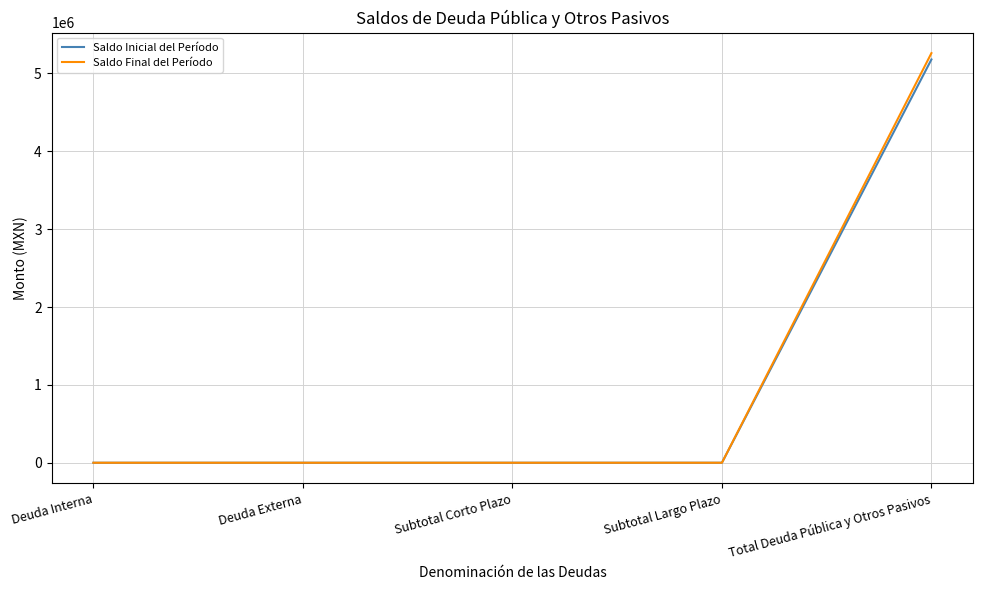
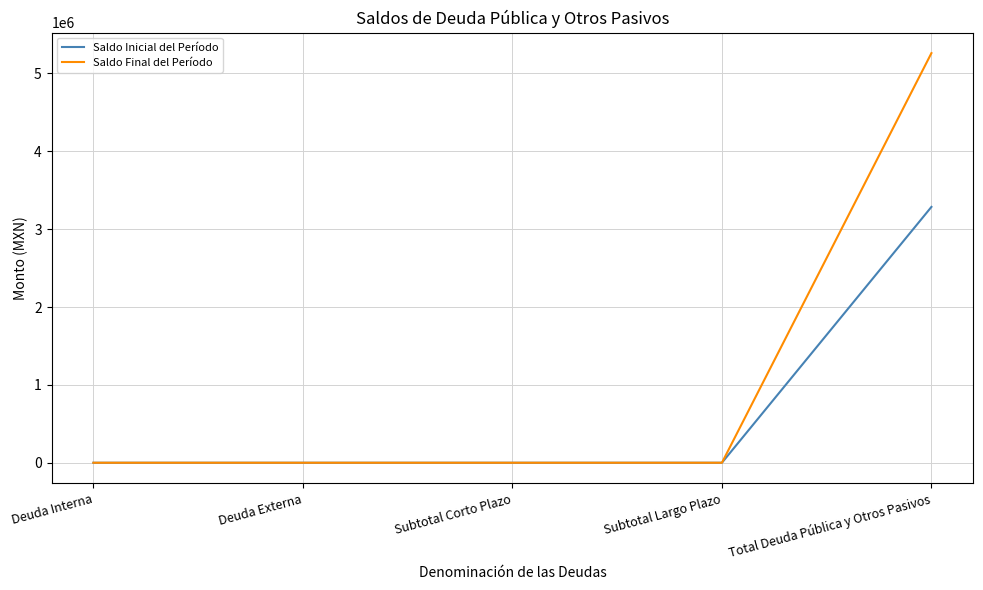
  {
    "Saldo Inicial del Período": {
-     "Total Deuda Pública y Otros Pasivos": 5200000
+     "Total Deuda Pública y Otros Pasivos": 3300000
    },
    "Saldo Final del Período": {
      "Total Deuda Pública y Otros Pasivos": 5300000
    }
  }
